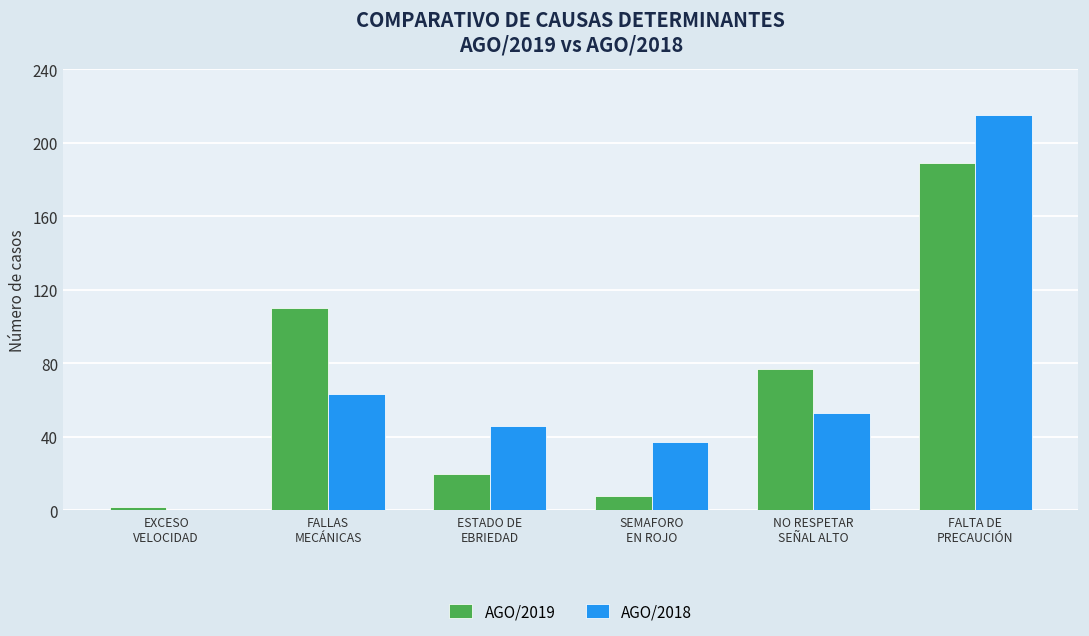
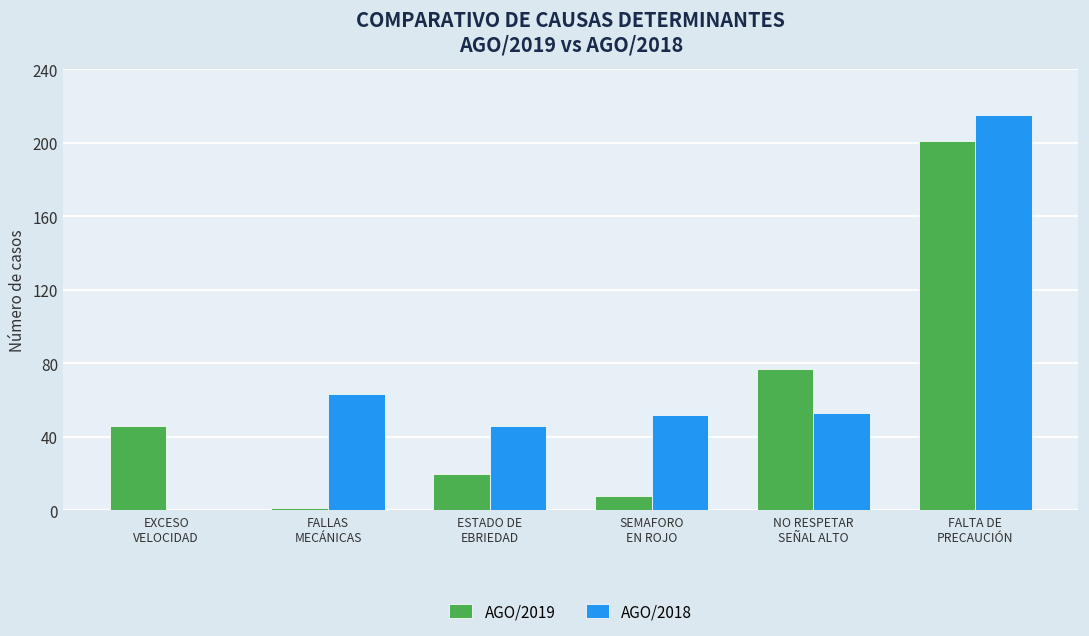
  {
    "AGO/2019": {
-     "EXCESO VELOCIDAD": 2,
-     "FALLAS MECÁNICAS": 110,
+     "EXCESO VELOCIDAD": 46,
+     "FALLAS MECÁNICAS": 1,
      "ESTADO DE EBRIEDAD": 20,
      "SEMAFORO EN ROJO": 8,
      "NO RESPETAR SEÑAL ALTO": 77,
-     "FALTA DE PRECAUCIÓN": 189
+     "FALTA DE PRECAUCIÓN": 201
    },
    "AGO/2018": {
      "EXCESO VELOCIDAD": 0,
      "FALLAS MECÁNICAS": 63,
      "ESTADO DE EBRIEDAD": 46,
-     "SEMAFORO EN ROJO": 37,
+     "SEMAFORO EN ROJO": 52,
      "NO RESPETAR SEÑAL ALTO": 53,
      "FALTA DE PRECAUCIÓN": 215
    }
  }
